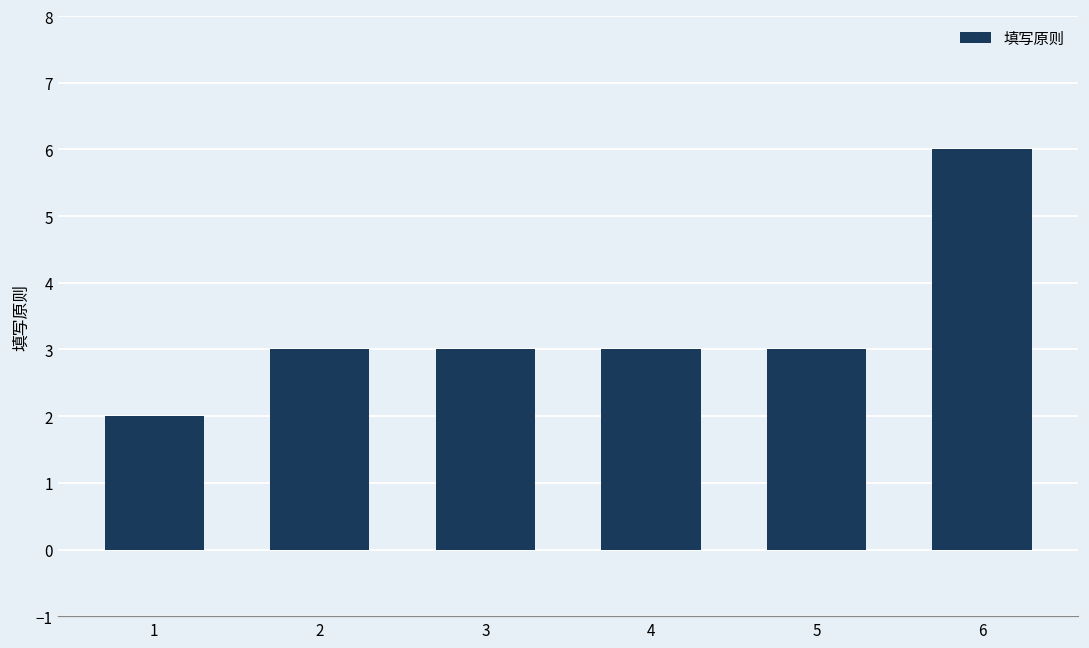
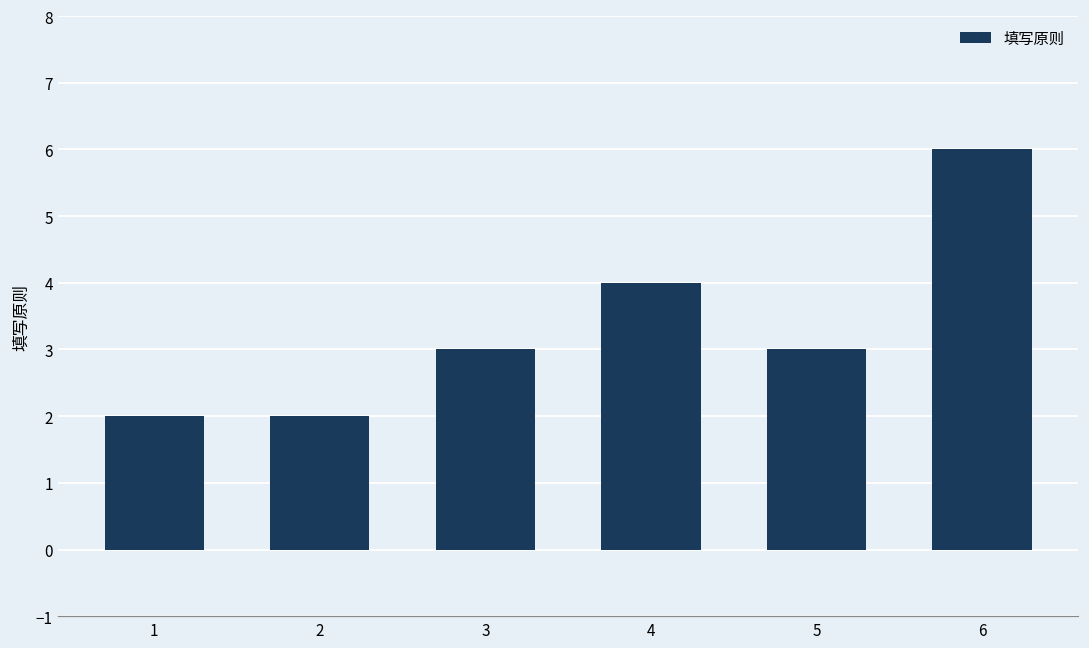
  {
    "1": 2,
-   "2": 3,
+   "2": 2,
    "3": 3,
-   "4": 3,
+   "4": 4,
    "5": 3,
    "6": 6
  }
